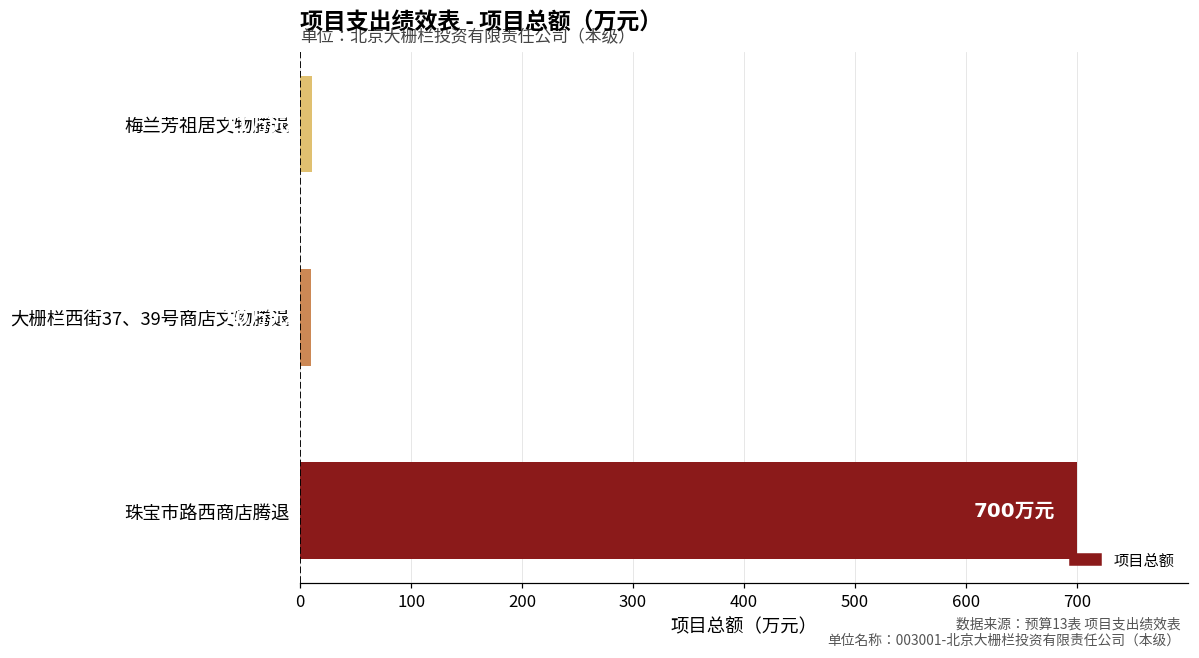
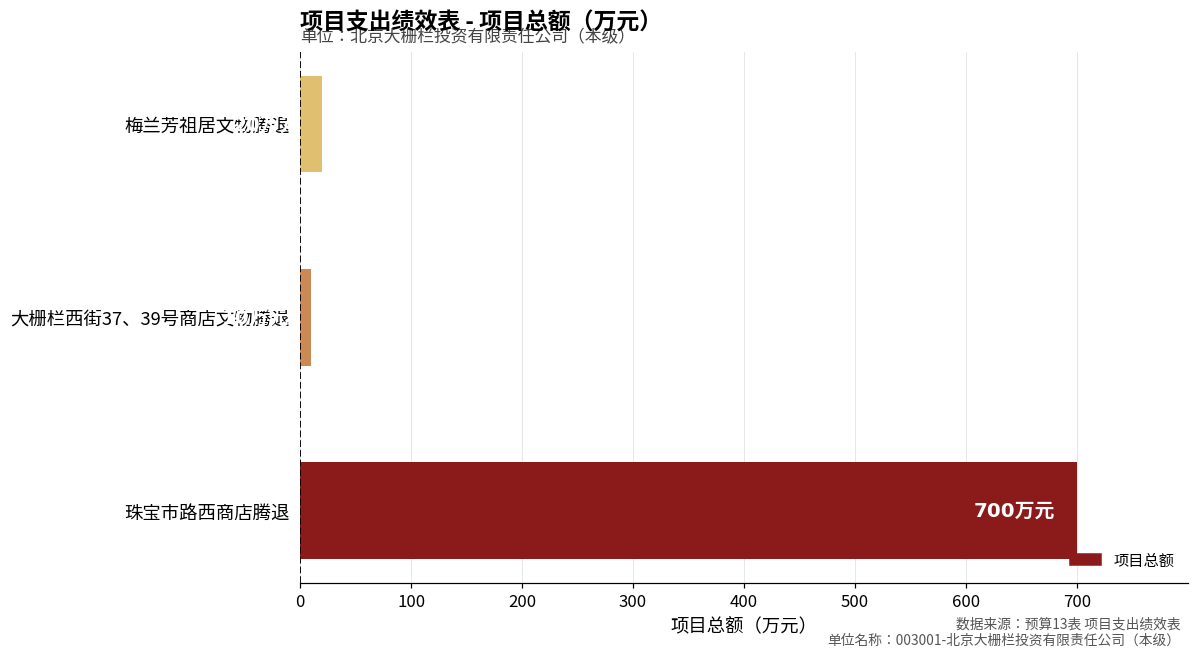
  {
-   "梅兰芳祖居文物腾退": 11,
+   "梅兰芳祖居文物腾退": 20,
    "大栅栏西街37、39号商店文物腾退": 10
  }
